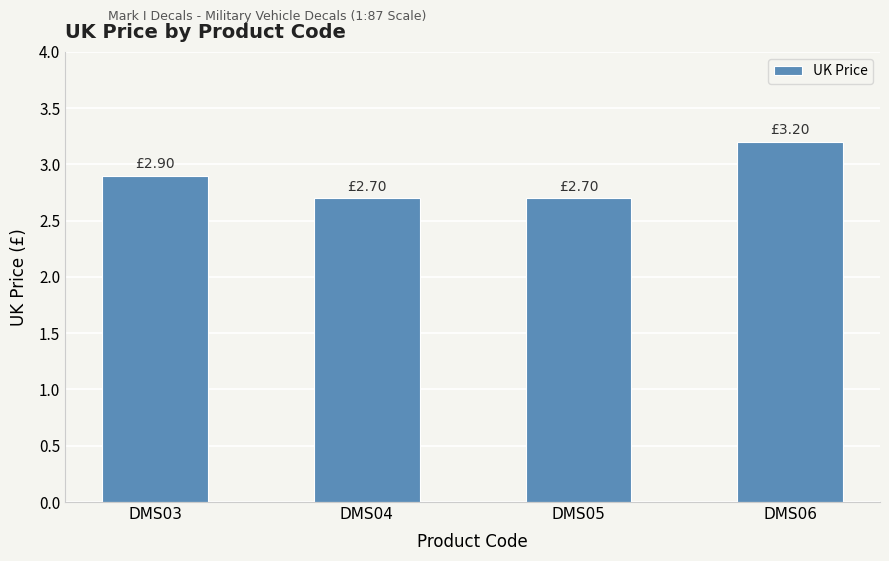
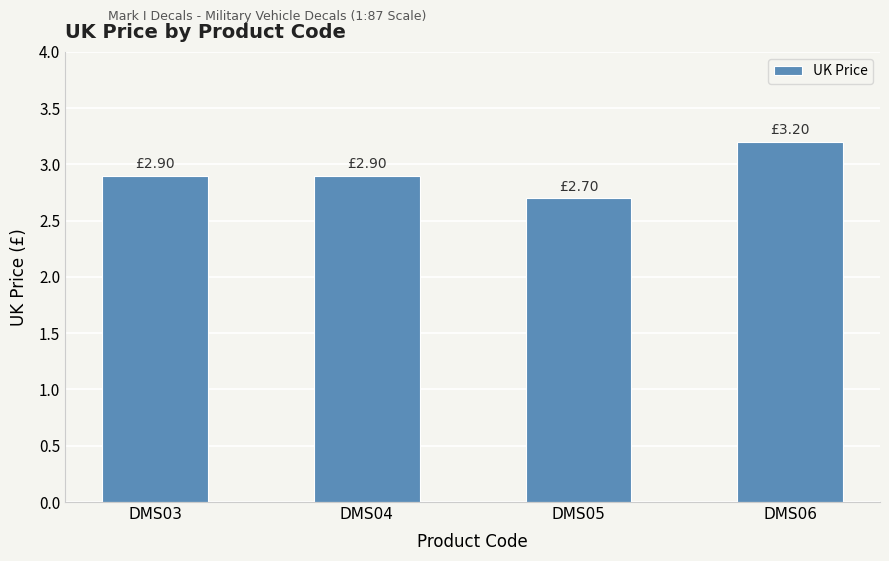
  {
    "DMS03": "£2.90",
-   "DMS04": "£2.70",
+   "DMS04": "£2.90",
    "DMS05": "£2.70",
    "DMS06": "£3.20"
  }
